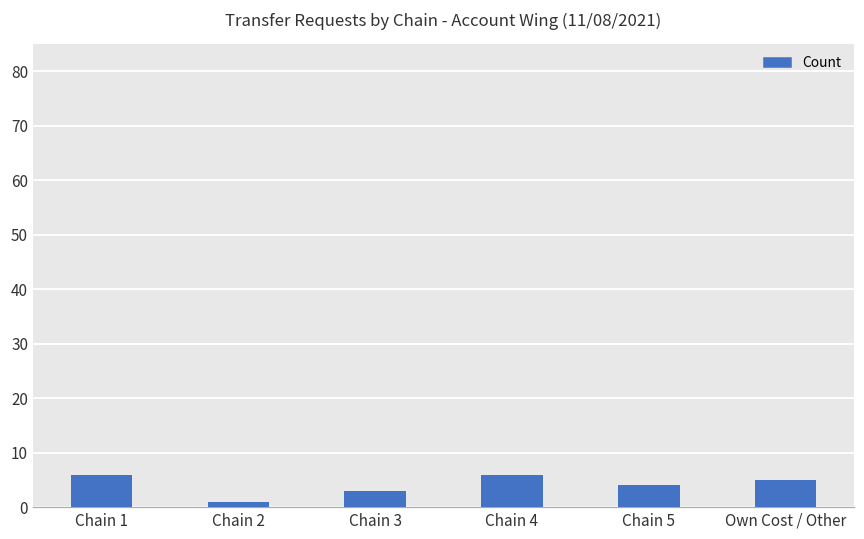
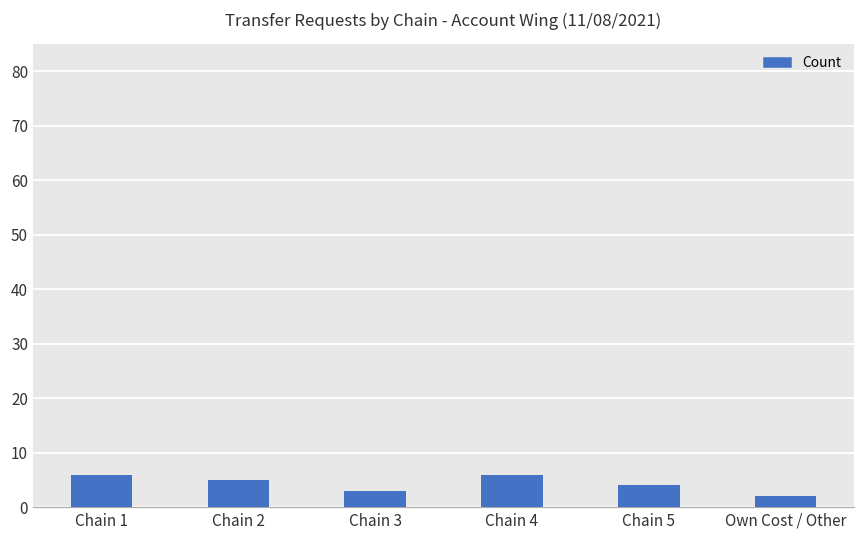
  {
    "Chain 1": 6,
-   "Chain 2": 1,
+   "Chain 2": 5,
    "Chain 3": 3,
    "Chain 4": 6,
    "Chain 5": 4,
-   "Own Cost / Other": 5
+   "Own Cost / Other": 2
  }
